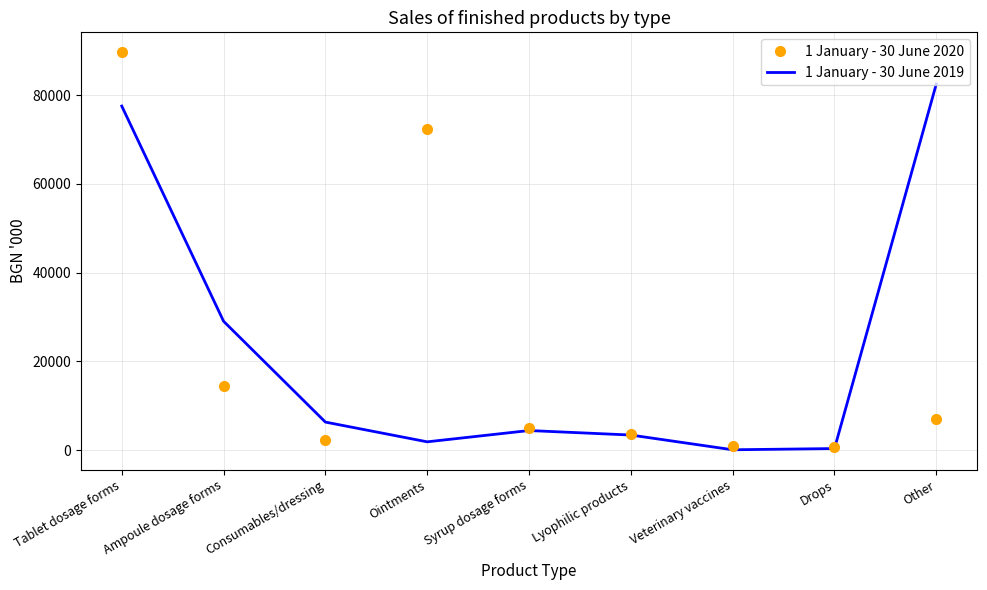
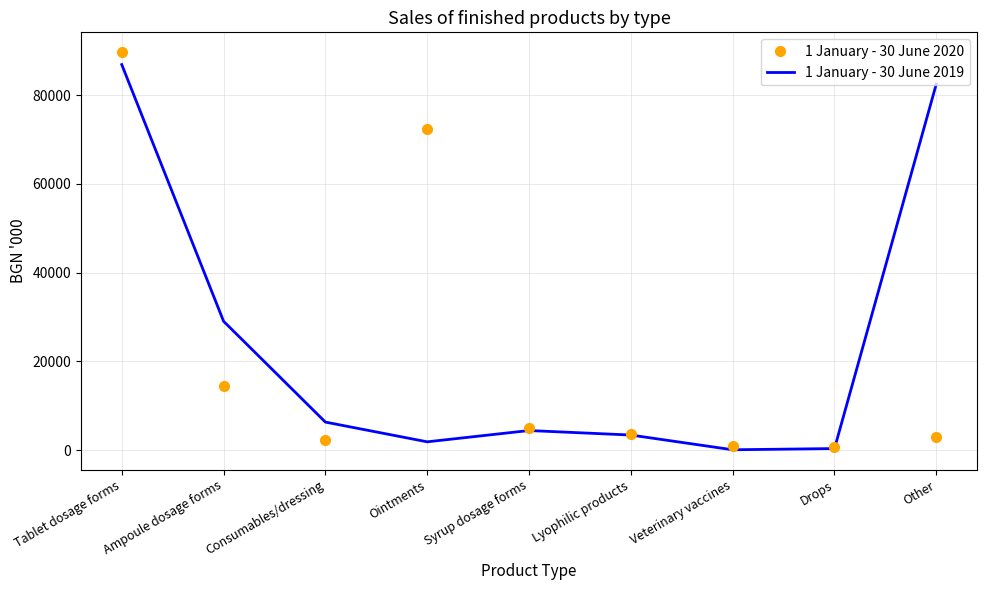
  {
    "1 January - 30 June 2020": {
      "Tablet dosage forms": 90000,
      "Ampoule dosage forms": 15000,
      "Consumables/dressing": 2000,
      "Ointments": 72000,
      "Veterinary vaccines": 1000,
-     "Other": 7000
+     "Other": 3000
    },
    "1 January - 30 June 2019": {
-     "Tablet dosage forms": 78000,
+     "Tablet dosage forms": 87000,
      "Ampoule dosage forms": 29000,
      "Consumables/dressing": 6000,
      "Ointments": 2000,
      "Veterinary vaccines": 0
    }
  }
